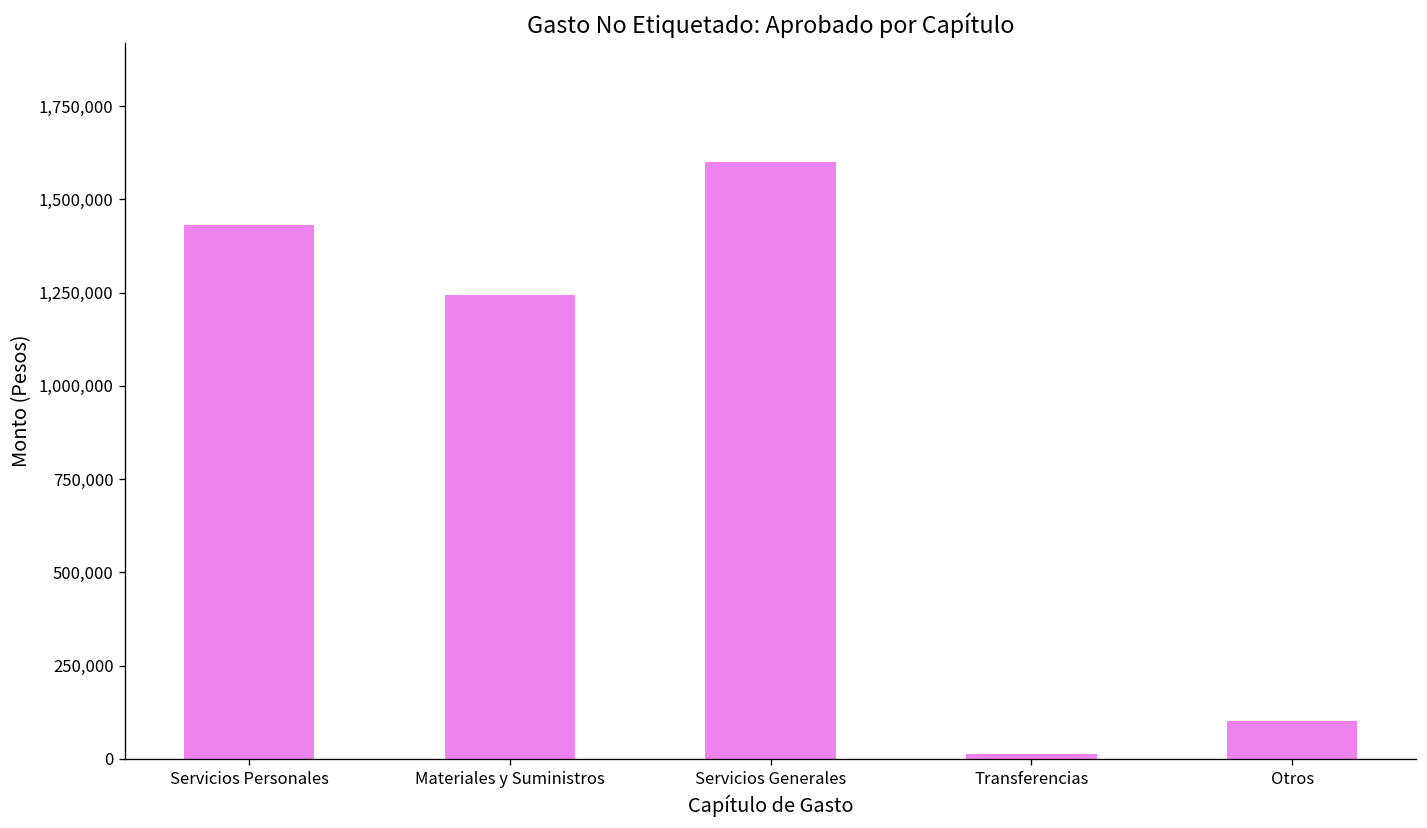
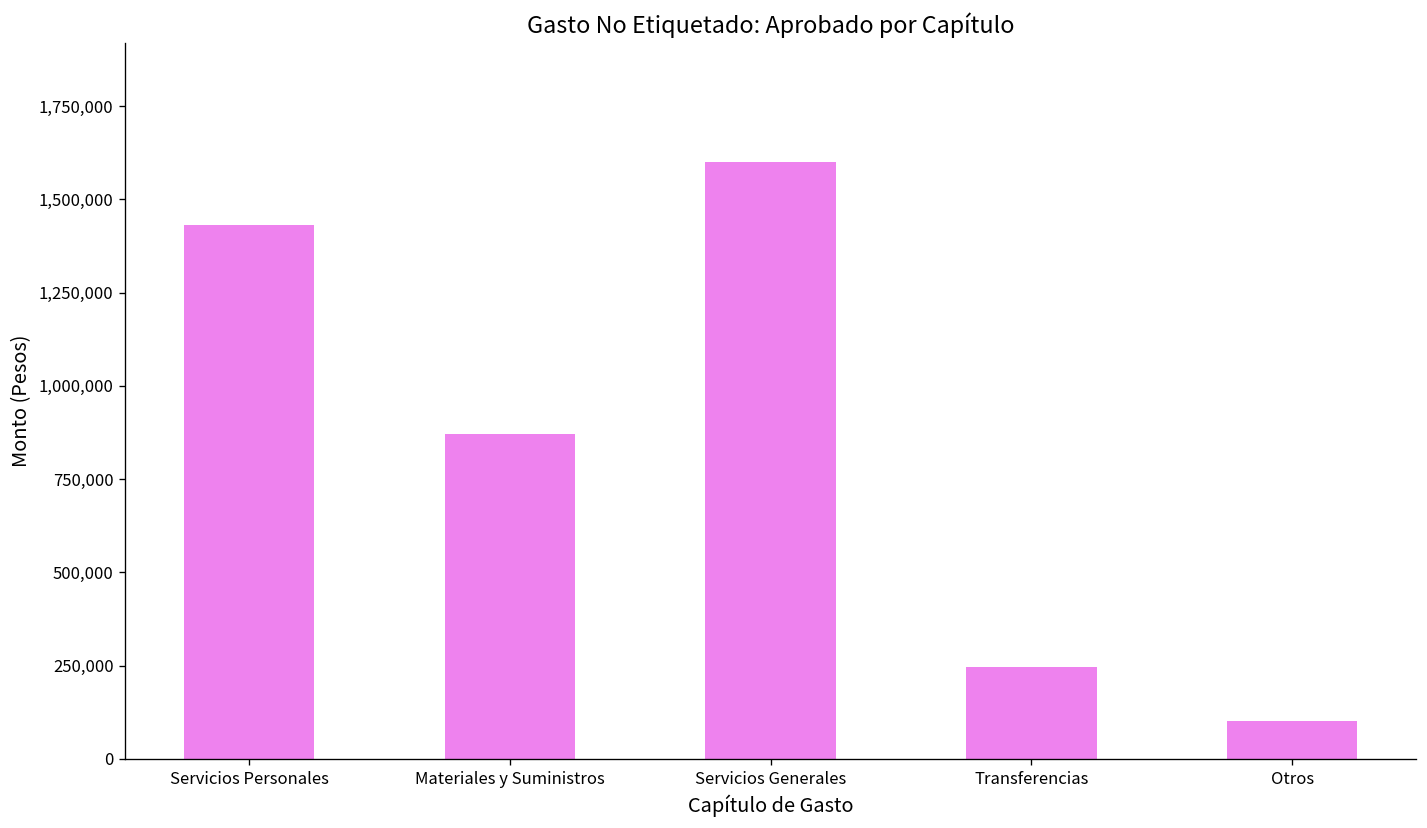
  {
    "Servicios Personales": "1,430,000",
-   "Materiales y Suministros": "1,240,000",
+   "Materiales y Suministros": "870,000",
    "Servicios Generales": "1,600,000",
-   "Transferencias": "10,000",
+   "Transferencias": "250,000",
    "Otros": "100,000"
  }
